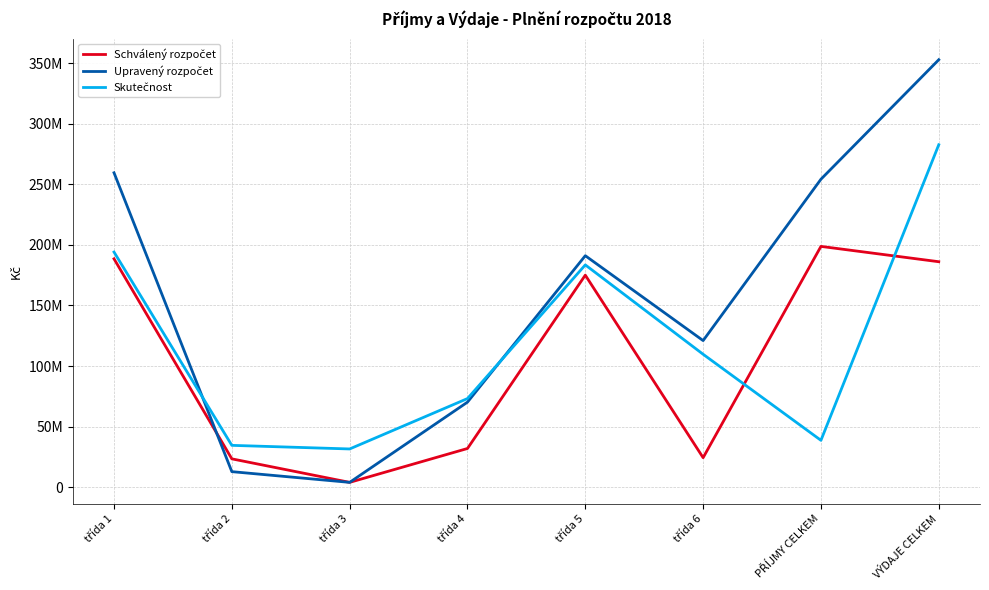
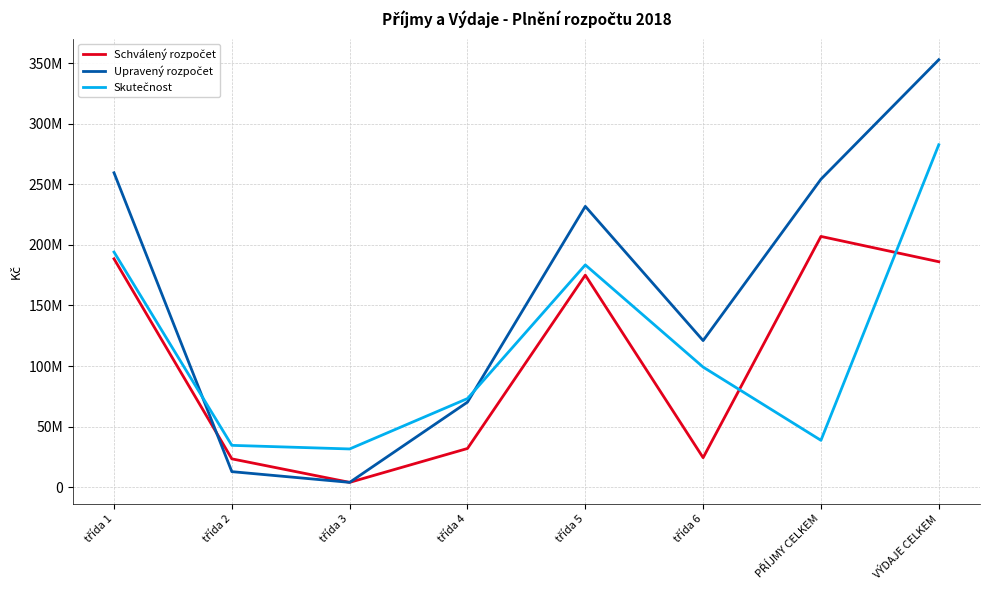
  {
    "Schválený rozpočet": {
      "třída 1": 188000000,
      "třída 2": 23000000,
      "třída 4": 32000000,
      "třída 5": 175000000,
      "třída 6": 24000000,
-     "PŘÍJMY CELKEM": 199000000,
+     "PŘÍJMY CELKEM": 207000000,
      "VÝDAJE CELKEM": 186000000
    },
    "Upravený rozpočet": {
      "třída 1": 260000000,
      "třída 2": 13000000,
      "třída 4": 70000000,
-     "třída 5": 191000000,
+     "třída 5": 232000000,
      "třída 6": 121000000,
      "PŘÍJMY CELKEM": 254000000,
      "VÝDAJE CELKEM": 353000000
    },
    "Skutečnost": {
      "třída 1": 194000000,
      "třída 2": 35000000,
      "třída 3": 32000000,
      "třída 4": 73000000,
      "třída 5": 183000000,
-     "třída 6": 110000000,
+     "třída 6": 99000000,
      "PŘÍJMY CELKEM": 39000000,
      "VÝDAJE CELKEM": 283000000
    }
  }
